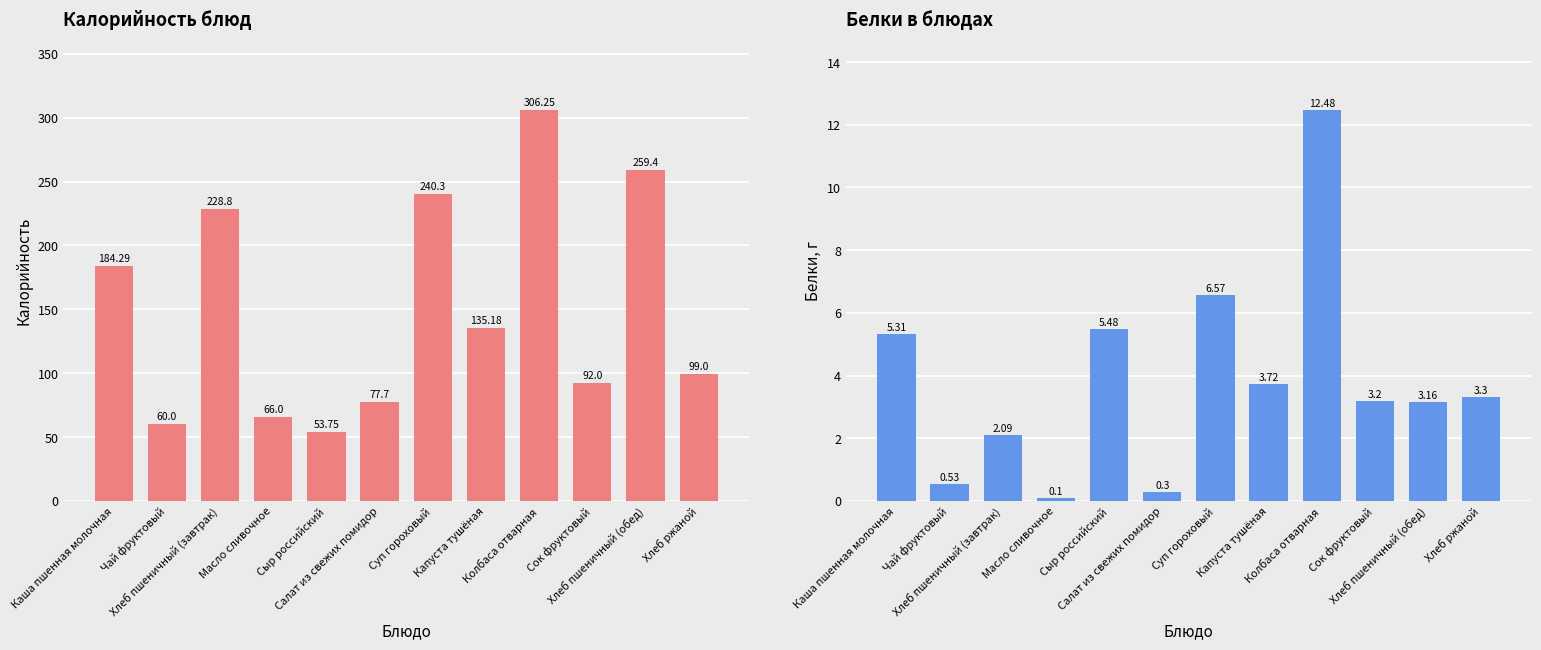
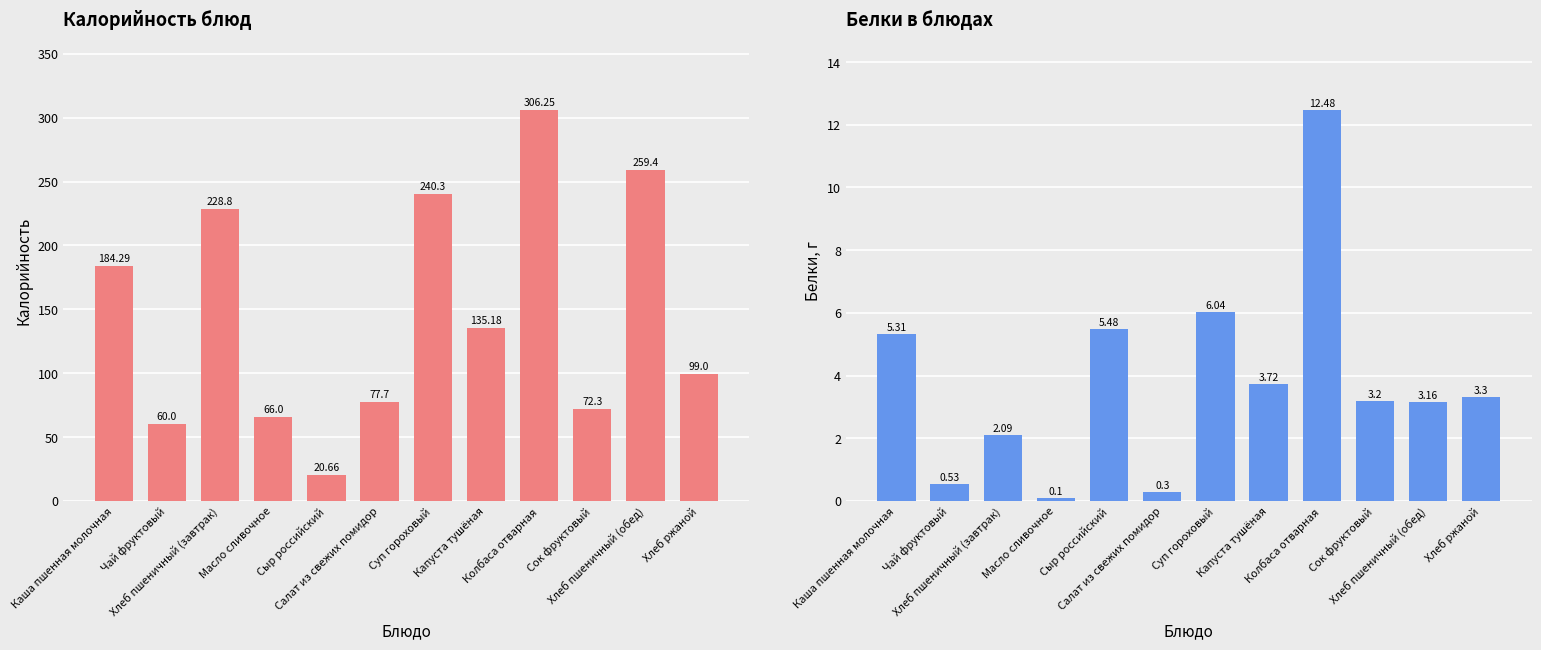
  {
    "Калорийность блюд": {
      "Каша пшенная молочная": 184.29,
      "Чай фруктовый": 60.0,
      "Хлеб пшеничный (завтрак)": 228.8,
      "Масло сливочное": 66.0,
-     "Сыр российский": 53.75,
+     "Сыр российский": 20.66,
      "Салат из свежих помидор": 77.7,
      "Суп гороховый": 240.3,
      "Капуста тушёная": 135.18,
      "Колбаса отварная": 306.25,
-     "Сок фруктовый": 92.0,
+     "Сок фруктовый": 72.3,
      "Хлеб пшеничный (обед)": 259.4,
      "Хлеб ржаной": 99.0
    },
    "Белки в блюдах": {
      "Каша пшенная молочная": 5.31,
      "Чай фруктовый": 0.53,
      "Хлеб пшеничный (завтрак)": 2.09,
      "Масло сливочное": 0.1,
      "Сыр российский": 5.48,
      "Салат из свежих помидор": 0.3,
-     "Суп гороховый": 6.57,
+     "Суп гороховый": 6.04,
      "Капуста тушёная": 3.72,
      "Колбаса отварная": 12.48,
      "Сок фруктовый": 3.2,
      "Хлеб пшеничный (обед)": 3.16,
      "Хлеб ржаной": 3.3
    }
  }
